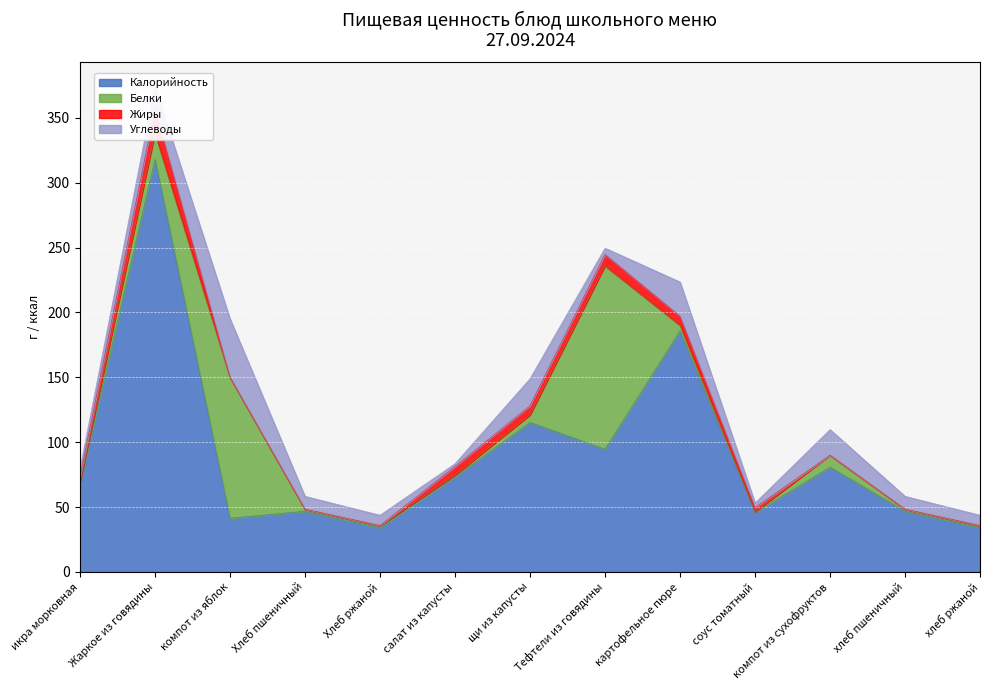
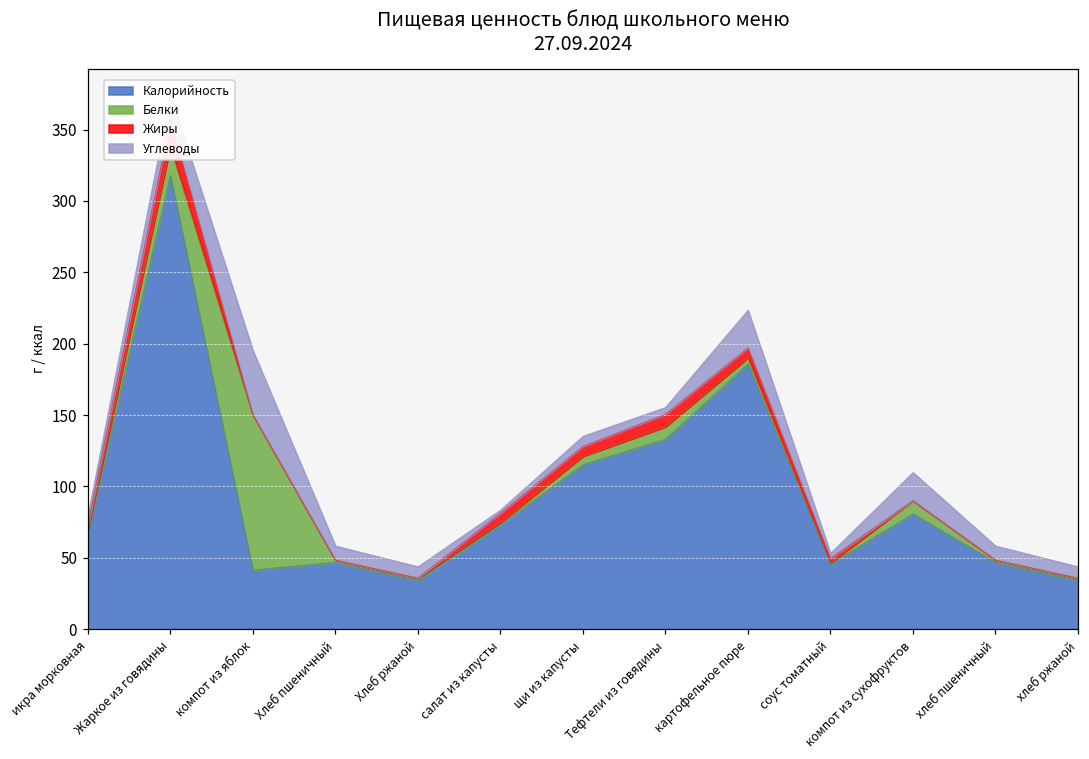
  {
    "Калорийность": {
      "Жаркое из говядины": 318,
      "компот из яблок": 42,
      "щи из капусты": 115,
-     "Тефтели из говядины": 95,
+     "Тефтели из говядины": 133,
      "картофельное пюре": 186,
      "компот из сухофруктов": 81
    },
    "Белки": {
      "щи из капусты": 6,
-     "Тефтели из говядины": 141,
+     "Тефтели из говядины": 9,
      "картофельное пюре": 4
    },
    "Жиры": {
      "икра морковная": 4,
      "салат из капусты": 7,
      "щи из капусты": 7,
      "Тефтели из говядины": 9,
      "картофельное пюре": 7,
      "соус томатный": 3
    },
    "Углеводы": {
      "икра морковная": 6,
      "компот из яблок": 45,
      "Хлеб пшеничный": 10,
      "Хлеб ржаной": 8,
      "салат из капусты": 2,
-     "щи из капусты": 21,
+     "щи из капусты": 7,
      "Тефтели из говядины": 5,
      "картофельное пюре": 26,
      "соус томатный": 4,
      "компот из сухофруктов": 20,
      "хлеб пшеничный": 10,
      "хлеб ржаной": 8
    }
  }
